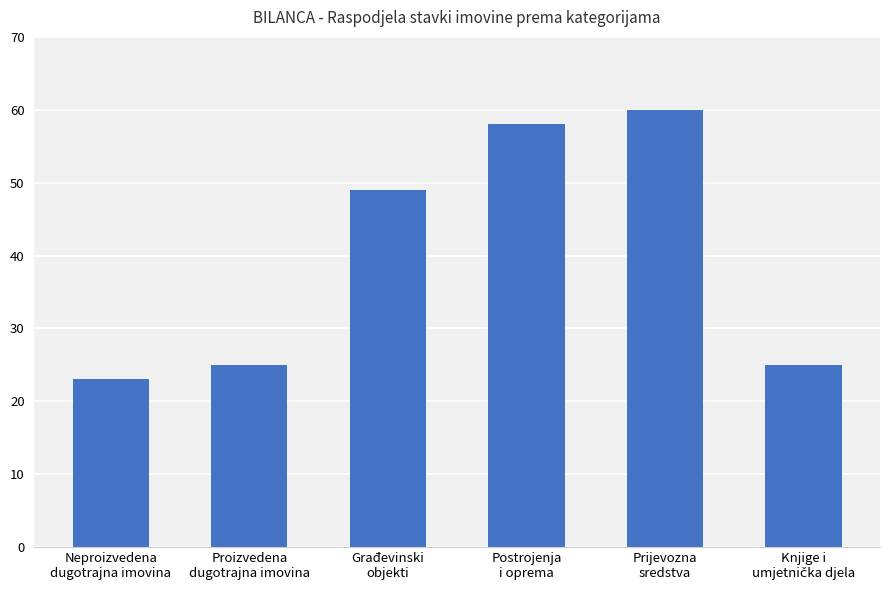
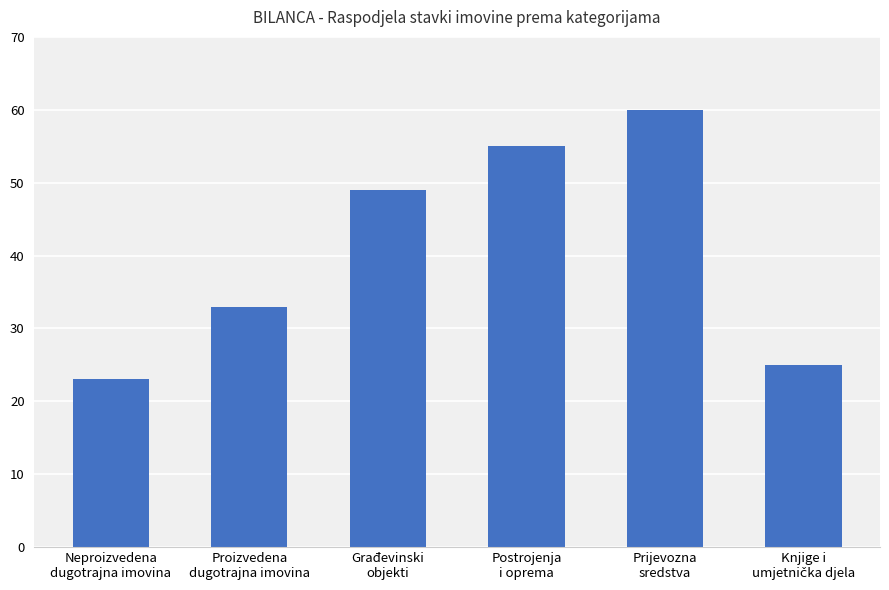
  {
    "Neproizvedena dugotrajna imovina": 23,
-   "Proizvedena dugotrajna imovina": 25,
+   "Proizvedena dugotrajna imovina": 33,
    "Građevinski objekti": 49,
-   "Postrojenja i oprema": 58,
+   "Postrojenja i oprema": 55,
    "Prijevozna sredstva": 60,
    "Knjige i umjetnička djela": 25
  }
